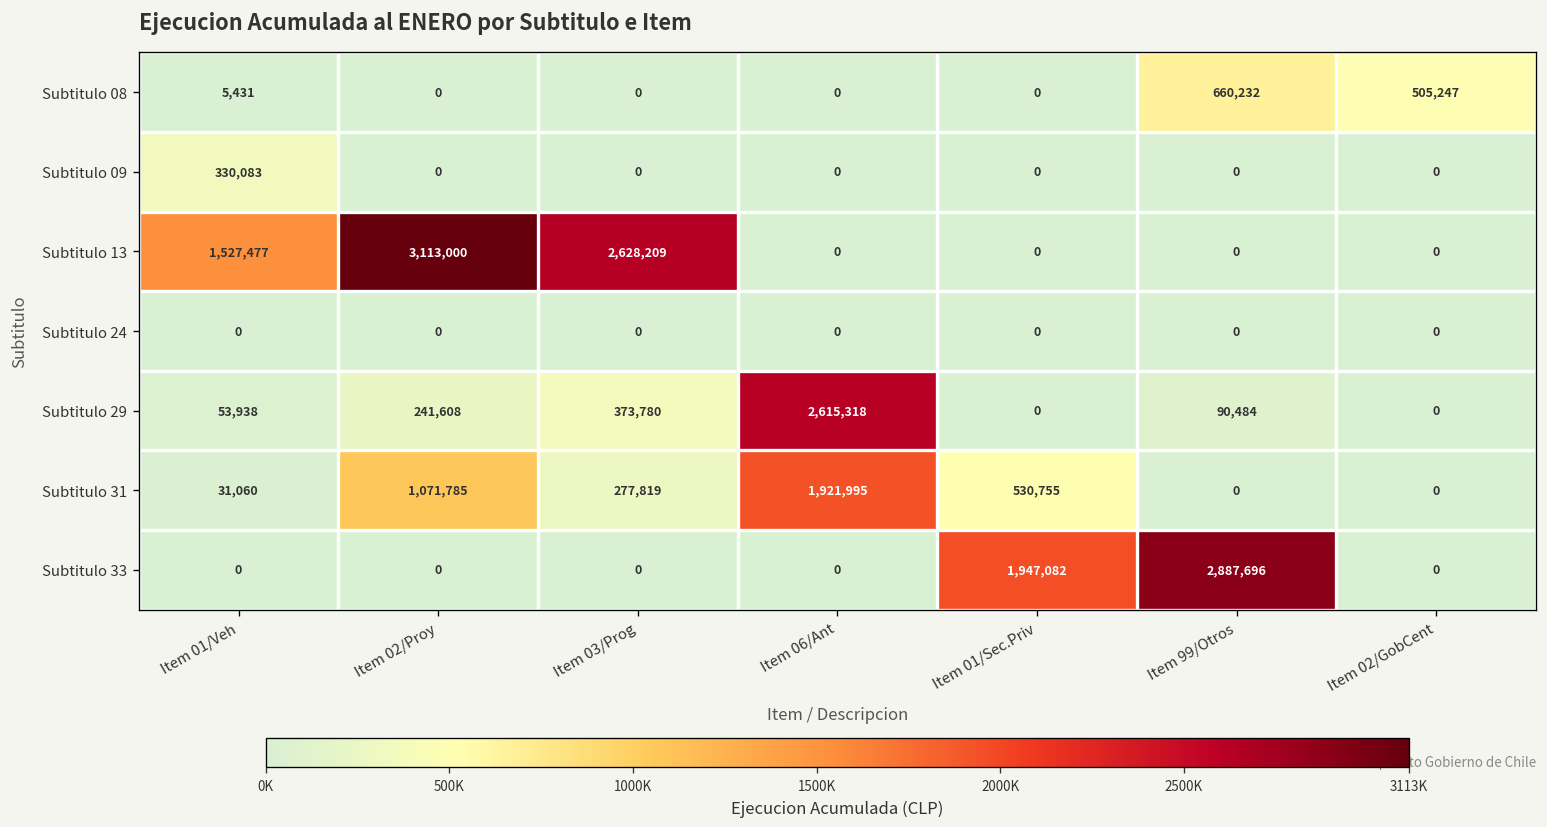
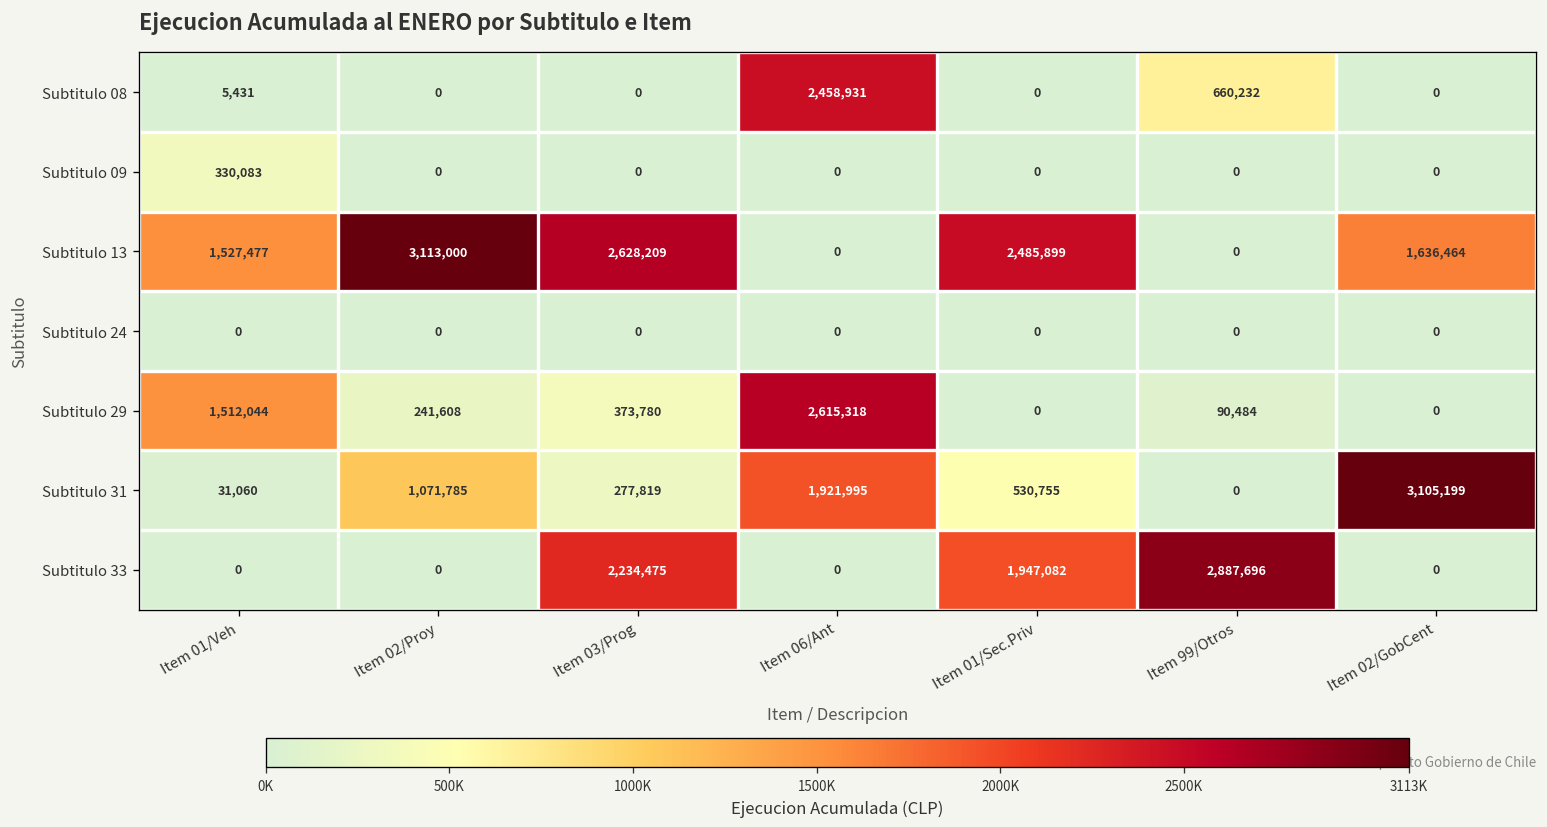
  {
    "Subtitulo 08": {
      "Item 01/Veh": "5,431",
      "Item 02/Proy": "0",
      "Item 03/Prog": "0",
-     "Item 06/Ant": "0",
+     "Item 06/Ant": "2,458,931",
      "Item 01/Sec.Priv": "0",
      "Item 99/Otros": "660,232",
-     "Item 02/GobCent": "505,247"
+     "Item 02/GobCent": "0"
    },
    "Subtitulo 09": {
      "Item 01/Veh": "330,083",
      "Item 02/Proy": "0",
      "Item 03/Prog": "0",
      "Item 06/Ant": "0",
      "Item 01/Sec.Priv": "0",
      "Item 99/Otros": "0",
      "Item 02/GobCent": "0"
    },
    "Subtitulo 13": {
      "Item 01/Veh": "1,527,477",
      "Item 02/Proy": "3,113,000",
      "Item 03/Prog": "2,628,209",
      "Item 06/Ant": "0",
-     "Item 01/Sec.Priv": "0",
+     "Item 01/Sec.Priv": "2,485,899",
      "Item 99/Otros": "0",
-     "Item 02/GobCent": "0"
+     "Item 02/GobCent": "1,636,464"
    },
    "Subtitulo 24": {
      "Item 01/Veh": "0",
      "Item 02/Proy": "0",
      "Item 03/Prog": "0",
      "Item 06/Ant": "0",
      "Item 01/Sec.Priv": "0",
      "Item 99/Otros": "0",
      "Item 02/GobCent": "0"
    },
    "Subtitulo 29": {
-     "Item 01/Veh": "53,938",
+     "Item 01/Veh": "1,512,044",
      "Item 02/Proy": "241,608",
      "Item 03/Prog": "373,780",
      "Item 06/Ant": "2,615,318",
      "Item 01/Sec.Priv": "0",
      "Item 99/Otros": "90,484",
      "Item 02/GobCent": "0"
    },
    "Subtitulo 31": {
      "Item 01/Veh": "31,060",
      "Item 02/Proy": "1,071,785",
      "Item 03/Prog": "277,819",
      "Item 06/Ant": "1,921,995",
      "Item 01/Sec.Priv": "530,755",
      "Item 99/Otros": "0",
-     "Item 02/GobCent": "0"
+     "Item 02/GobCent": "3,105,199"
    },
    "Subtitulo 33": {
      "Item 01/Veh": "0",
      "Item 02/Proy": "0",
-     "Item 03/Prog": "0",
+     "Item 03/Prog": "2,234,475",
      "Item 06/Ant": "0",
      "Item 01/Sec.Priv": "1,947,082",
      "Item 99/Otros": "2,887,696",
      "Item 02/GobCent": "0"
    }
  }
